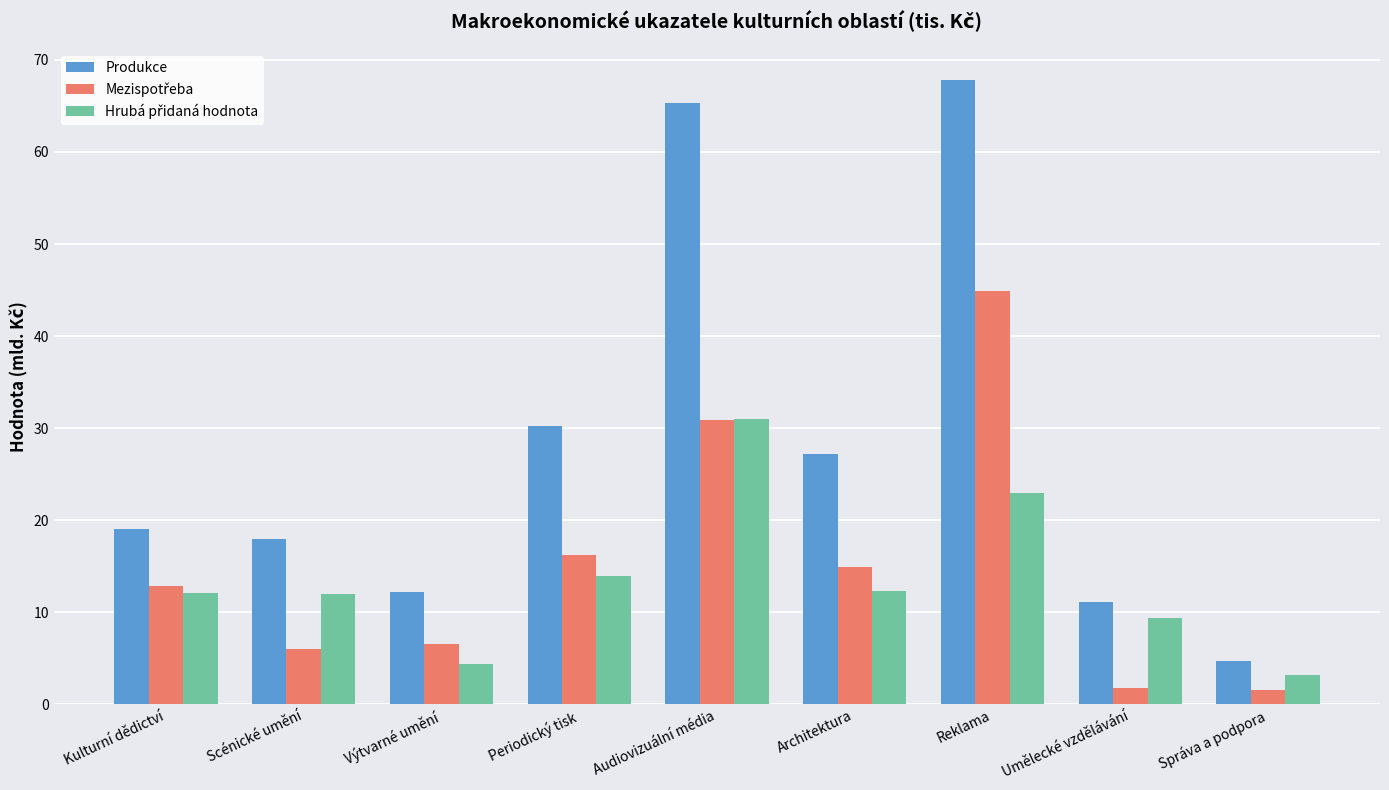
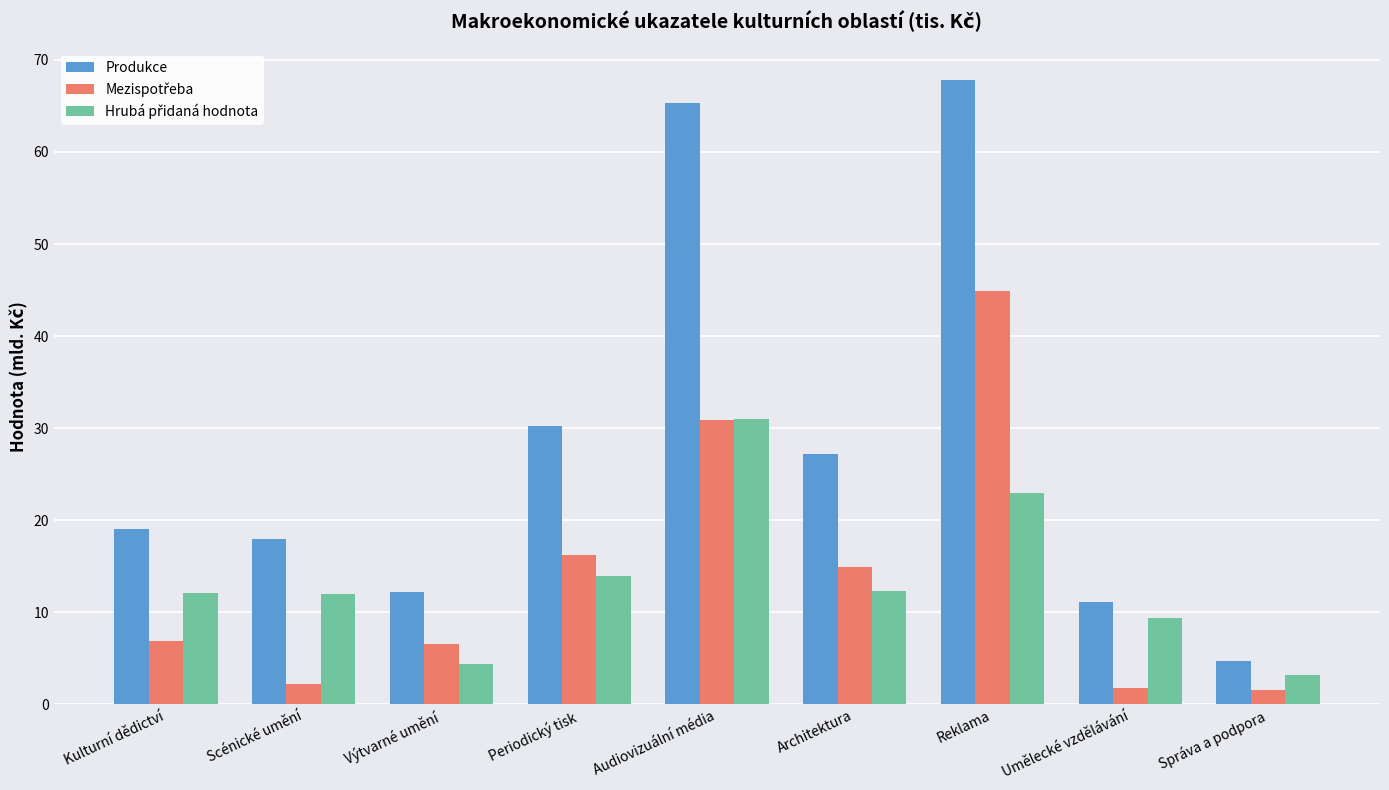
  {
    "Produkce": {
      "Kulturní dědictví": 19,
      "Scénické umění": 18,
      "Výtvarné umění": 12,
      "Periodický tisk": 30,
      "Audiovizuální média": 65,
      "Architektura": 27,
      "Reklama": 68,
      "Umělecké vzdělávání": 11,
      "Správa a podpora": 5
    },
    "Mezispotřeba": {
-     "Kulturní dědictví": 13,
-     "Scénické umění": 6,
+     "Kulturní dědictví": 7,
+     "Scénické umění": 2,
      "Výtvarné umění": 7,
      "Periodický tisk": 16,
      "Audiovizuální média": 31,
      "Architektura": 15,
      "Reklama": 45,
      "Umělecké vzdělávání": 2,
      "Správa a podpora": 2
    },
    "Hrubá přidaná hodnota": {
      "Kulturní dědictví": 12,
      "Scénické umění": 12,
      "Výtvarné umění": 4,
      "Periodický tisk": 14,
      "Audiovizuální média": 31,
      "Architektura": 12,
      "Reklama": 23,
      "Umělecké vzdělávání": 9,
      "Správa a podpora": 3
    }
  }
